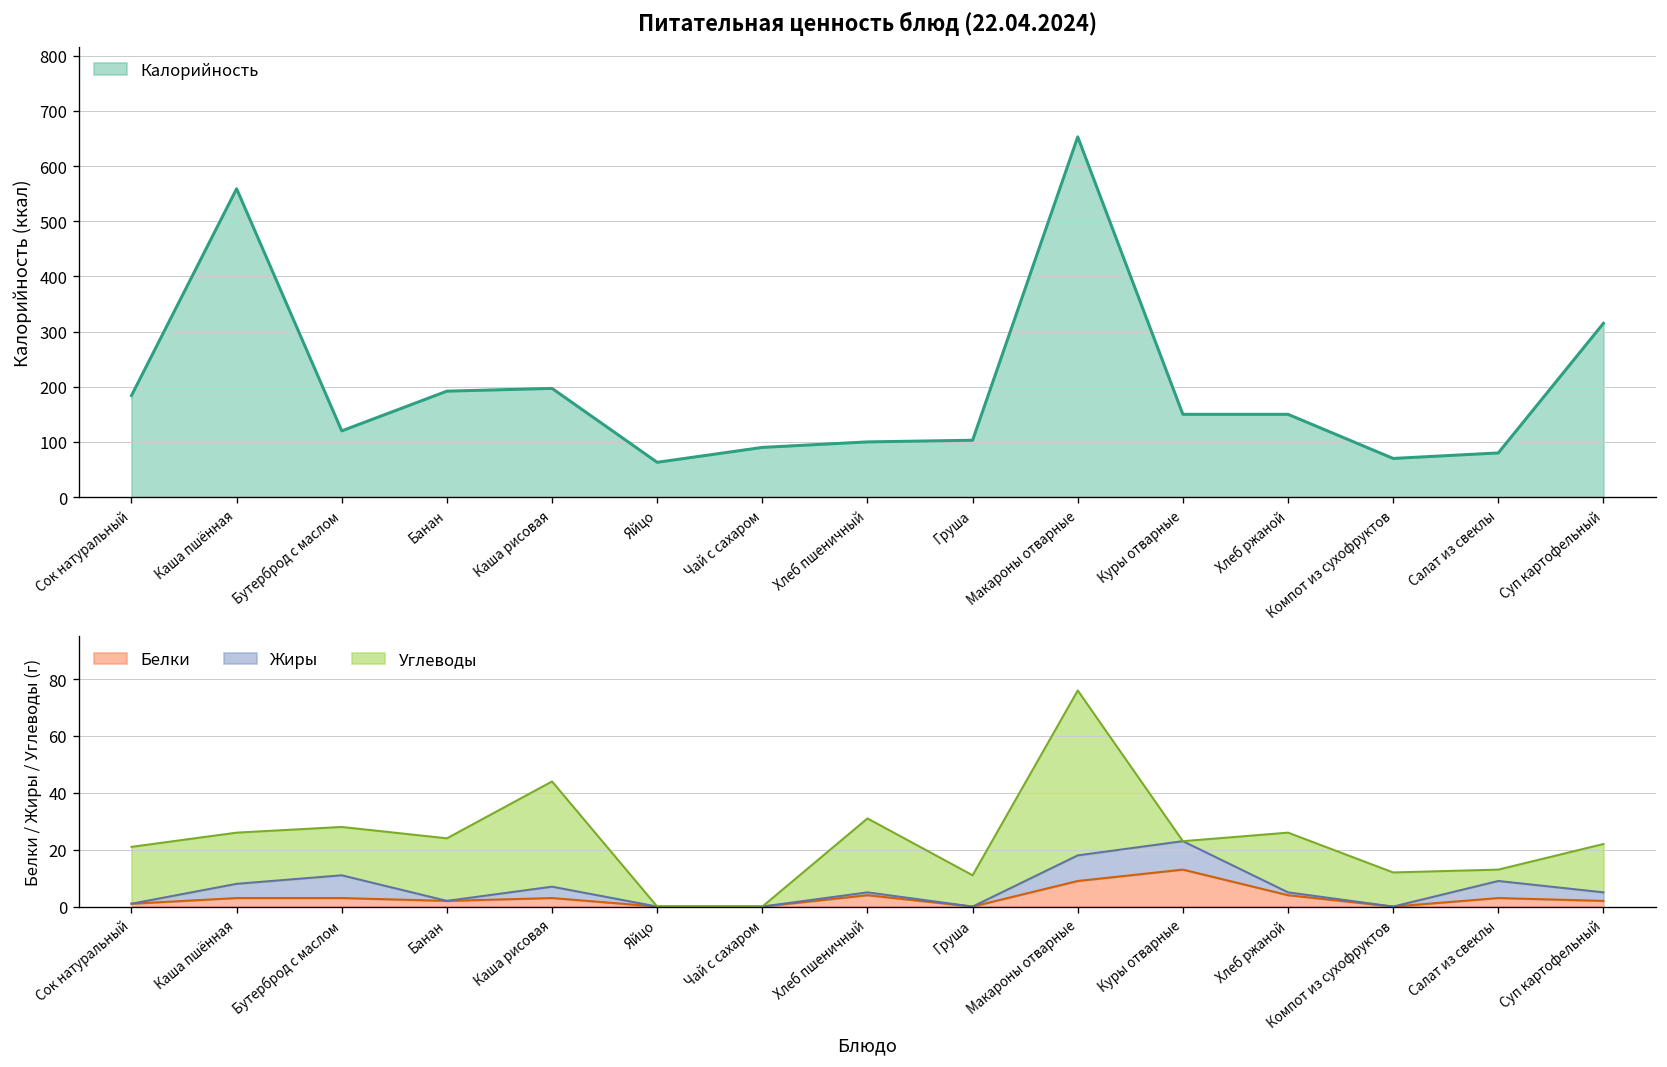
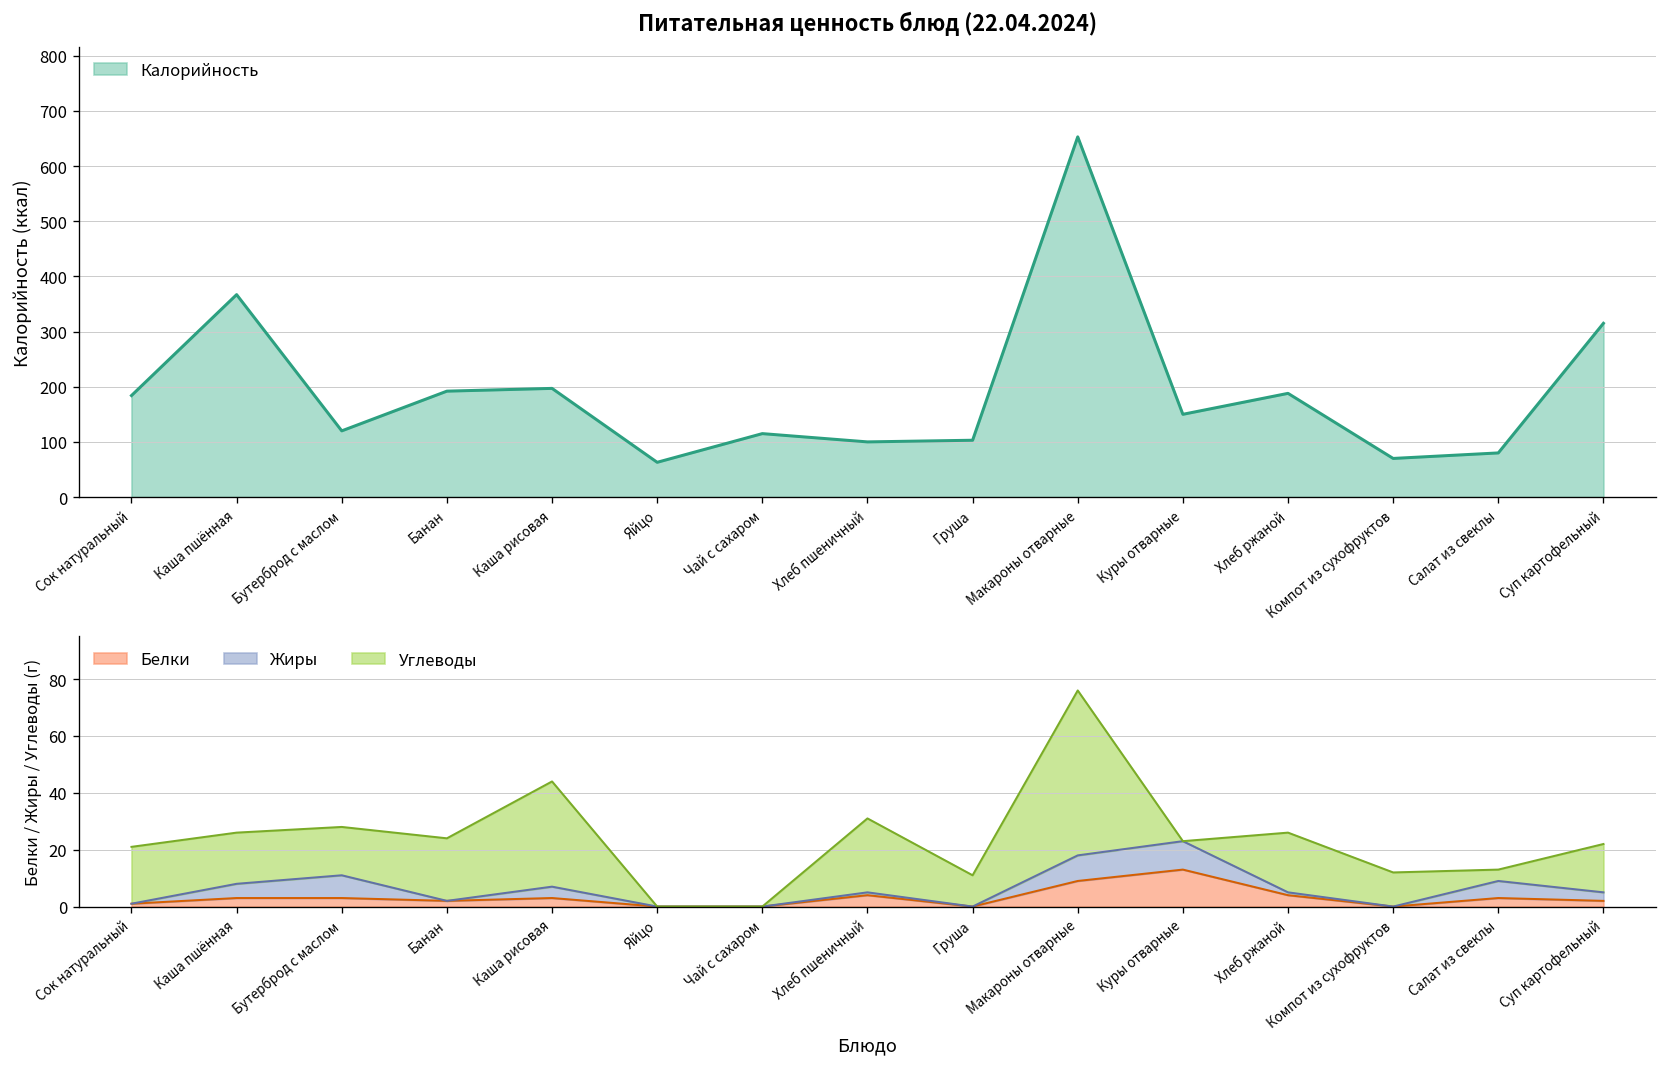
  {
    "Питательная ценность блюд (22.04.2024)": {
      "Сок натуральный": 180,
-     "Каша пшённая": 560,
+     "Каша пшённая": 370,
      "Бутерброд с маслом": 120,
      "Банан": 190,
      "Каша рисовая": 200,
      "Яйцо": 60,
-     "Чай с сахаром": 90,
+     "Чай с сахаром": 120,
      "Хлеб пшеничный": 100,
      "Груша": 100,
      "Макароны отварные": 650,
      "Куры отварные": 150,
-     "Хлеб ржаной": 150,
+     "Хлеб ржаной": 190,
      "Компот из сухофруктов": 70,
      "Салат из свеклы": 80,
      "Суп картофельный": 320
    }
  }
